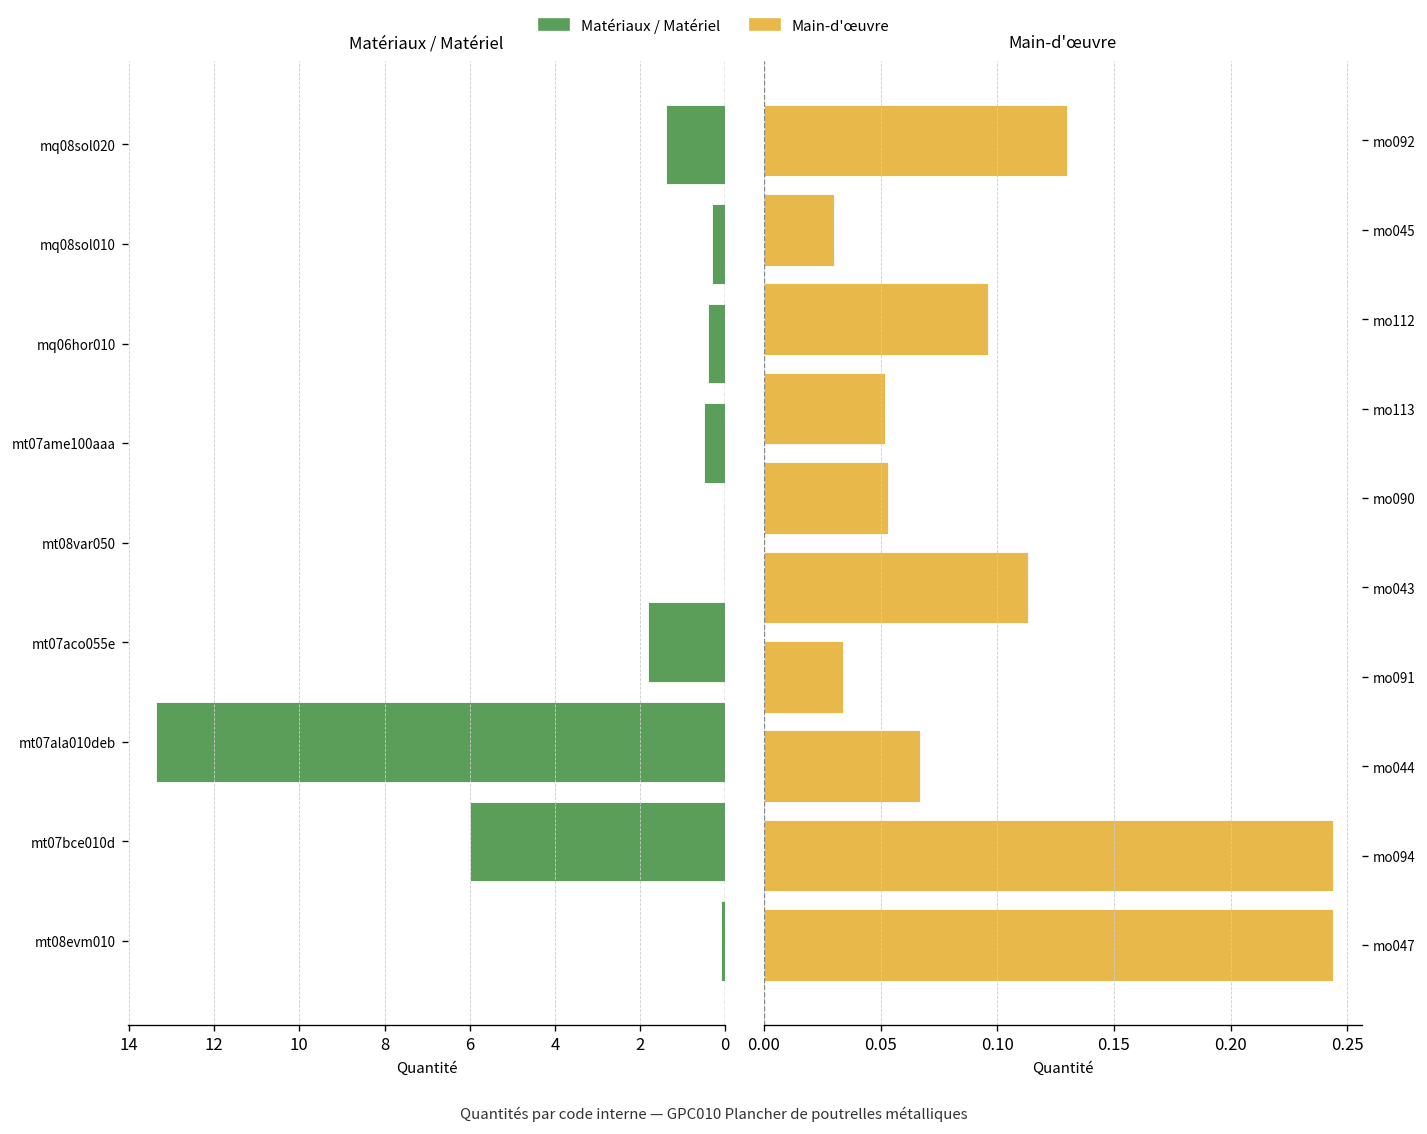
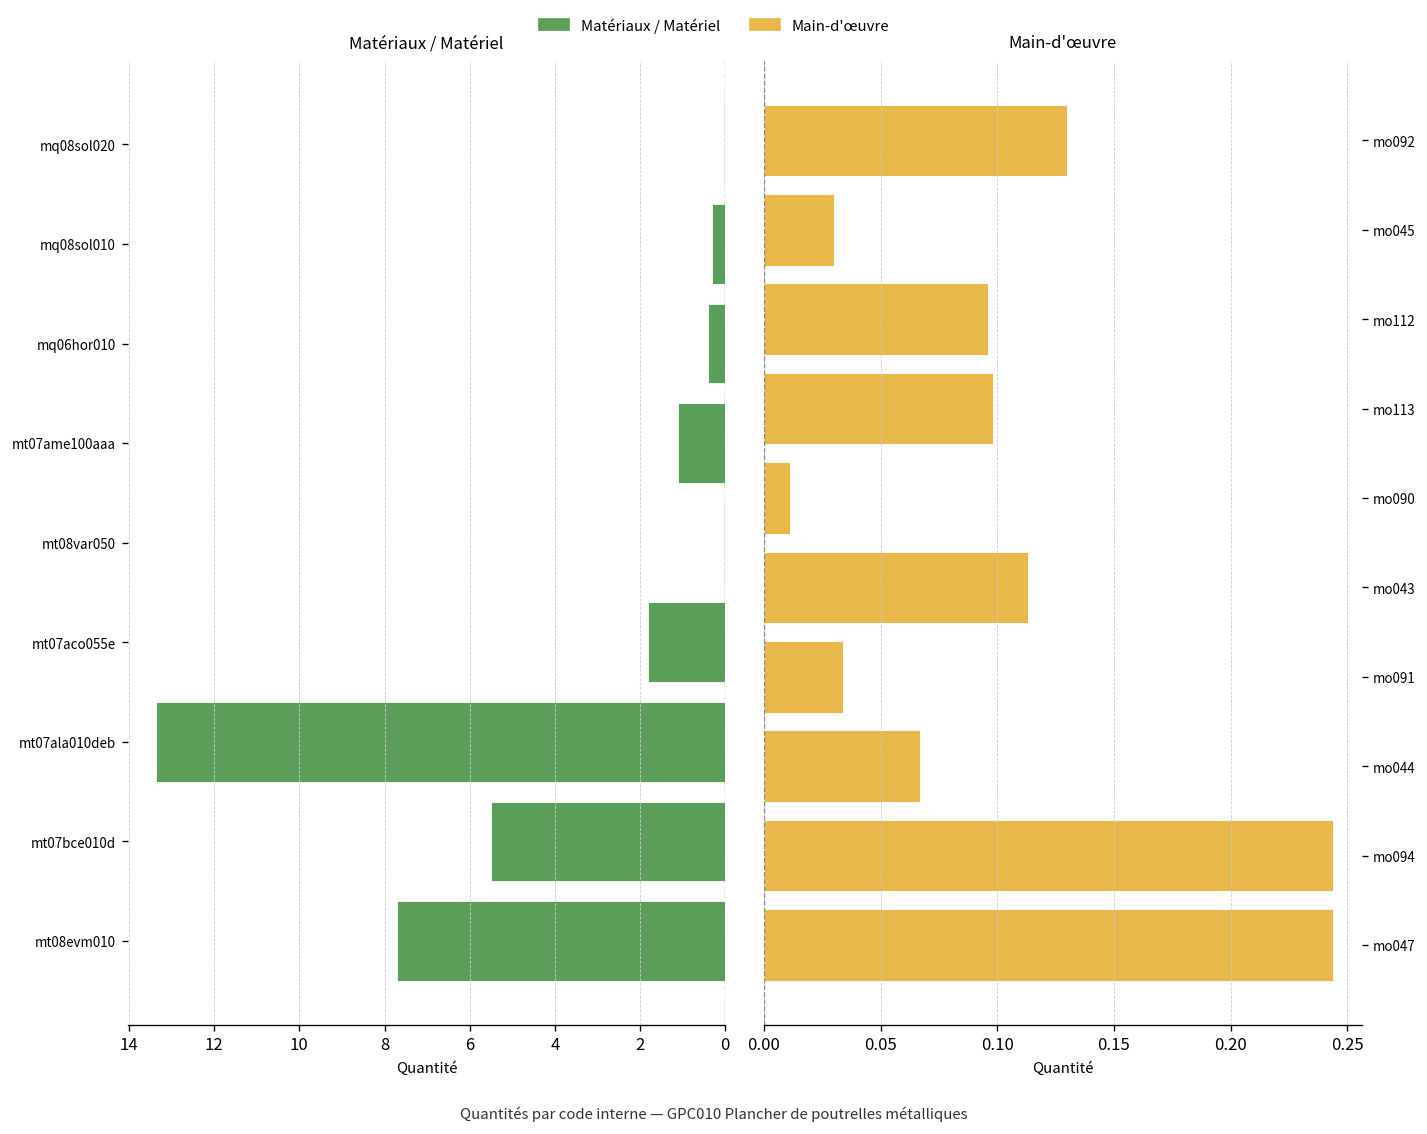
  {
    "Matériaux / Matériel": {
-     "mq08sol020": 1.4,
+     "mq08sol020": 0.0,
      "mq08sol010": 0.3,
      "mq06hor010": 0.4,
-     "mt07ame100aaa": 0.5,
+     "mt07ame100aaa": 1.1,
      "mt07aco055e": 1.8,
      "mt07ala010deb": 13.4,
-     "mt07bce010d": 6.0,
-     "mt08evm010": 0.1
+     "mt07bce010d": 5.5,
+     "mt08evm010": 7.7
    },
    "Main-d'œuvre": {
      "mo092": 0.130,
      "mo045": 0.030,
      "mo112": 0.096,
-     "mo113": 0.052,
-     "mo090": 0.053,
+     "mo113": 0.098,
+     "mo090": 0.011,
      "mo043": 0.113,
      "mo091": 0.034,
      "mo044": 0.067,
      "mo094": 0.244,
      "mo047": 0.244
    }
  }
